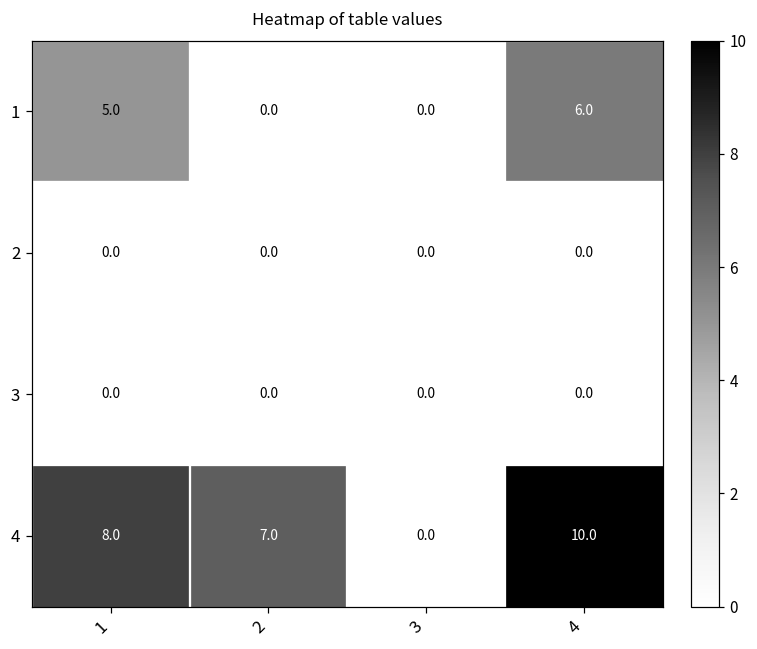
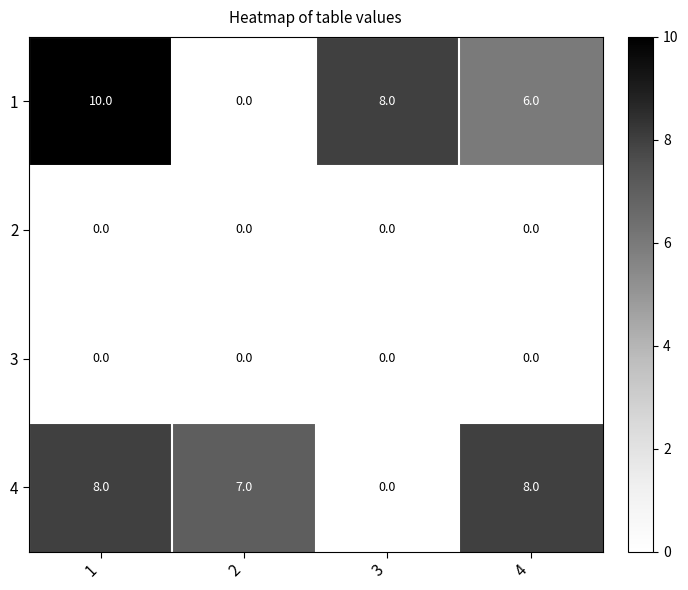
  {
    "1": {
-     "1": 5.0,
+     "1": 10.0,
      "2": 0.0,
-     "3": 0.0,
+     "3": 8.0,
      "4": 6.0
    },
    "2": {
      "1": 0.0,
      "2": 0.0,
      "3": 0.0,
      "4": 0.0
    },
    "3": {
      "1": 0.0,
      "2": 0.0,
      "3": 0.0,
      "4": 0.0
    },
    "4": {
      "1": 8.0,
      "2": 7.0,
      "3": 0.0,
-     "4": 10.0
+     "4": 8.0
    }
  }
